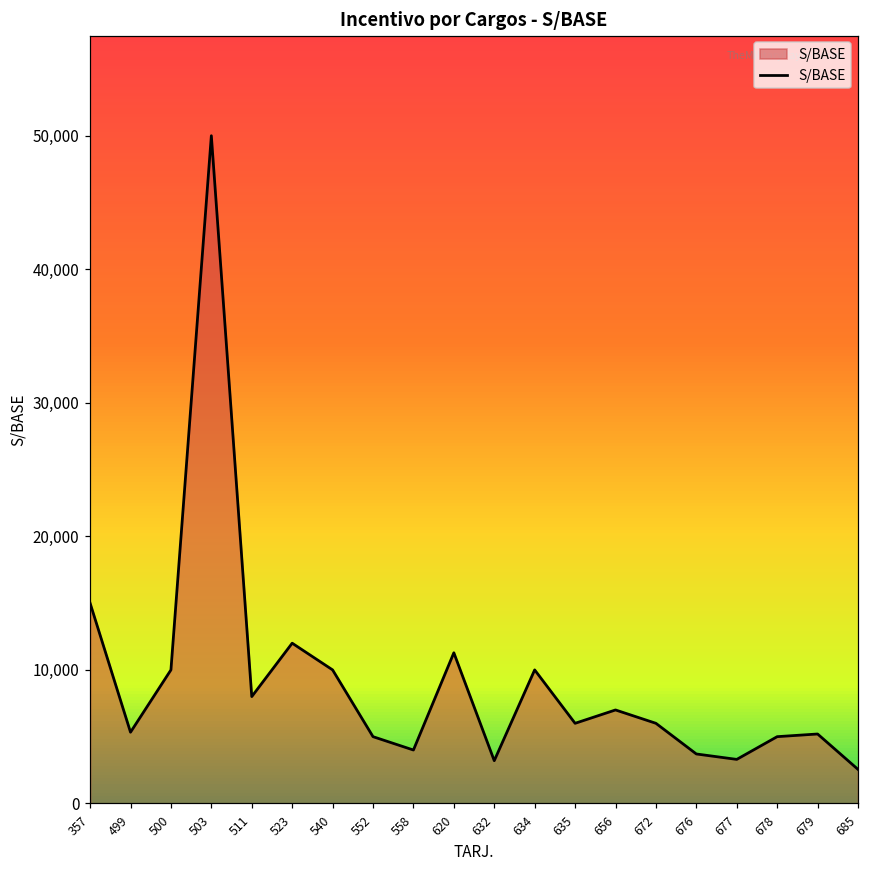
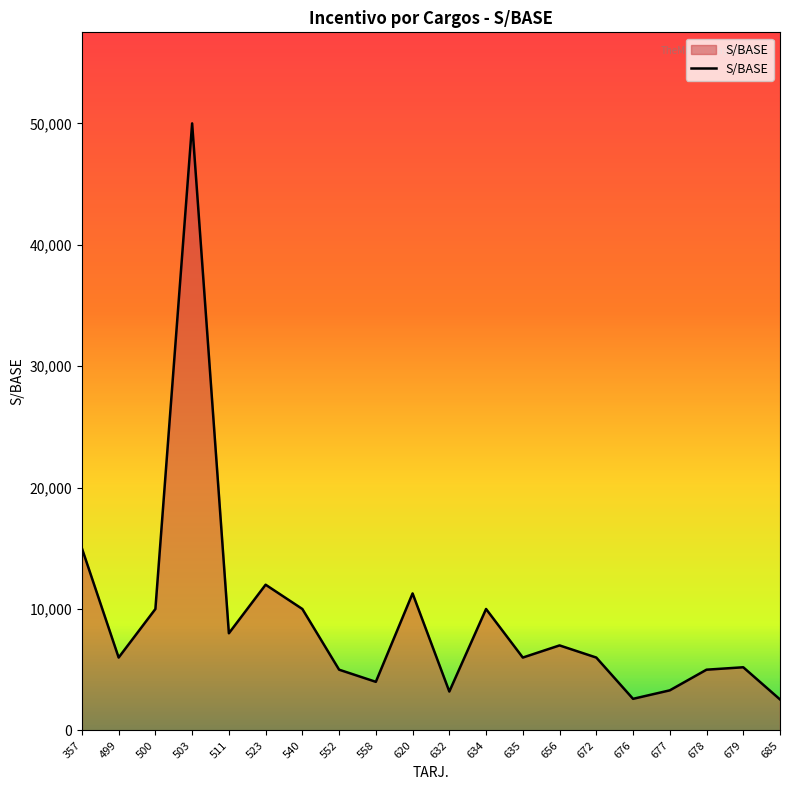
  {
    "357": "15,000",
-   "499": "5,300",
+   "499": "6,000",
    "500": "10,000",
    "503": "50,000",
    "511": "8,000",
    "523": "12,000",
    "540": "10,000",
    "552": "5,000",
    "558": "4,000",
    "620": "11,300",
    "632": "3,200",
    "634": "10,000",
    "635": "6,000",
    "656": "7,000",
    "672": "6,000",
-   "676": "3,700",
+   "676": "2,600",
    "677": "3,300",
    "678": "5,000",
    "679": "5,200",
    "685": "2,600"
  }
